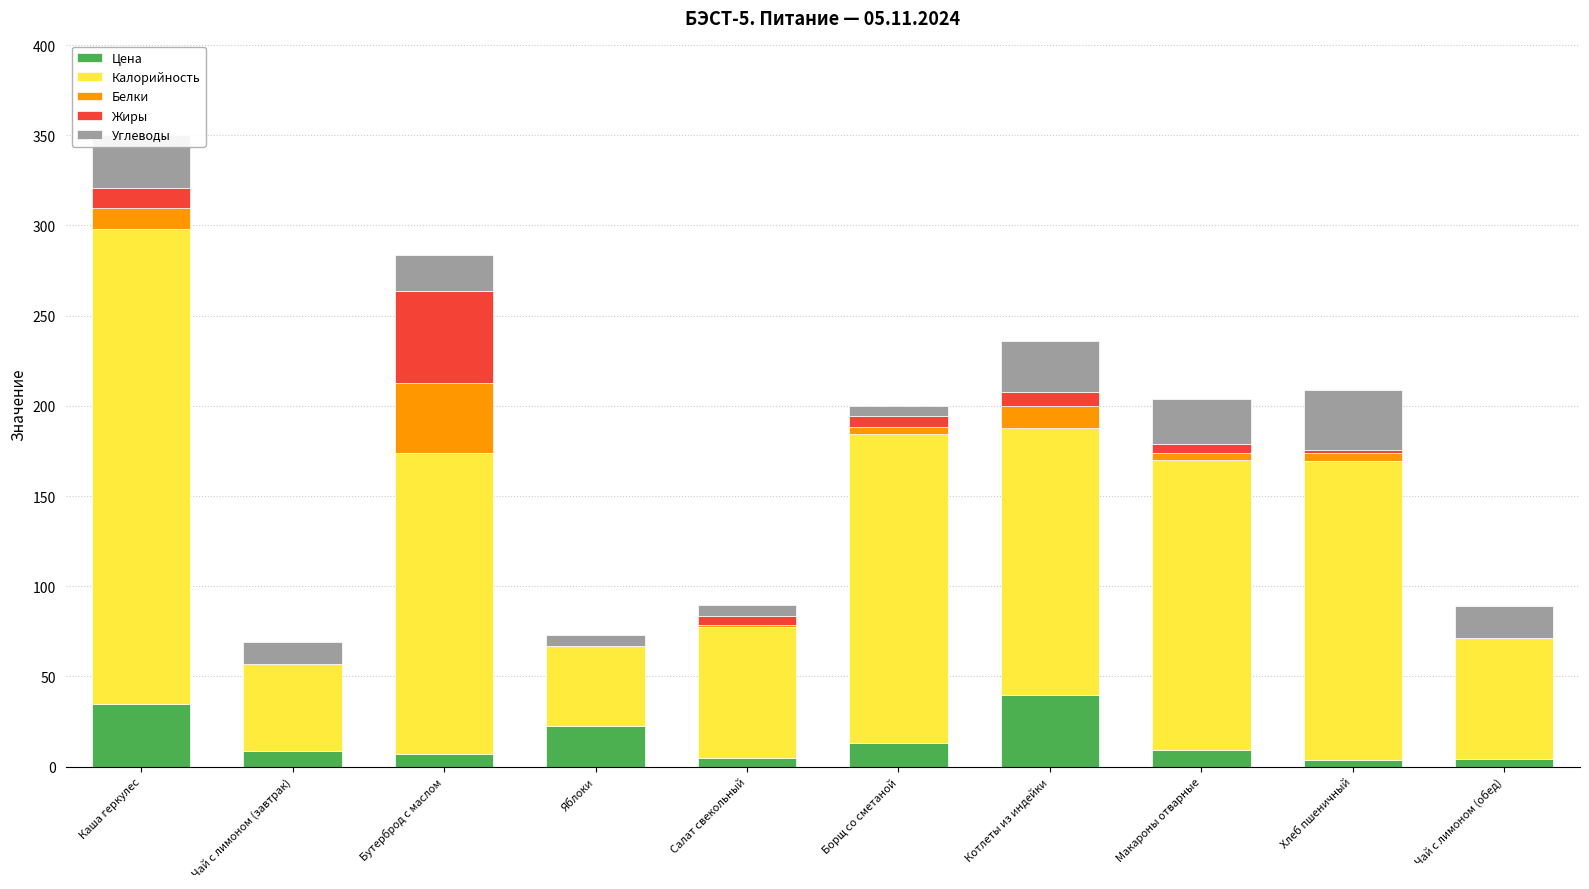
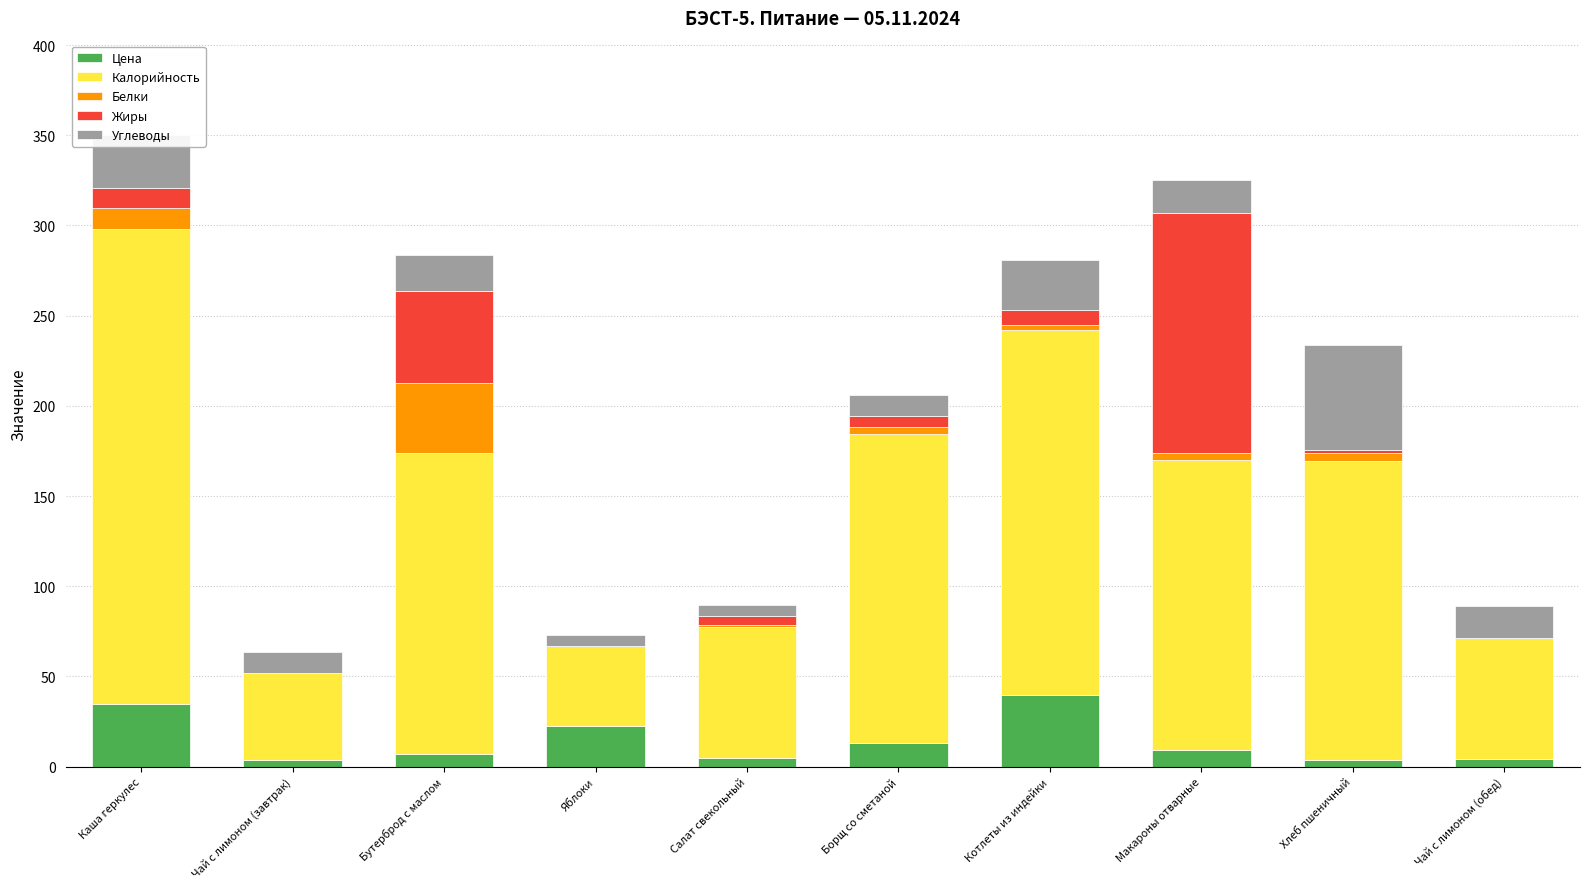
  {
    "Цена": {
      "Каша геркулес": 35,
-     "Чай с лимоном (завтрак)": 9,
+     "Чай с лимоном (завтрак)": 4,
      "Бутерброд с маслом": 7,
      "Яблоки": 23,
      "Салат свекольный": 5,
      "Борщ со сметаной": 13,
      "Котлеты из индейки": 40,
      "Макароны отварные": 9,
      "Хлеб пшеничный": 4,
      "Чай с лимоном (обед)": 4
    },
    "Калорийность": {
      "Каша геркулес": 263,
      "Чай с лимоном (завтрак)": 48,
      "Бутерброд с маслом": 167,
      "Яблоки": 44,
      "Салат свекольный": 73,
      "Борщ со сметаной": 171,
-     "Котлеты из индейки": 148,
+     "Котлеты из индейки": 202,
      "Макароны отварные": 161,
      "Хлеб пшеничный": 166,
      "Чай с лимоном (обед)": 67
    },
    "Белки": {
      "Каша геркулес": 12,
      "Чай с лимоном (завтрак)": 0,
      "Бутерброд с маслом": 39,
      "Яблоки": 0,
      "Борщ со сметаной": 4,
-     "Котлеты из индейки": 12,
+     "Котлеты из индейки": 3,
      "Макароны отварные": 4,
      "Хлеб пшеничный": 4,
      "Чай с лимоном (обед)": 0
    },
    "Жиры": {
      "Каша геркулес": 11,
      "Чай с лимоном (завтрак)": 0,
      "Бутерброд с маслом": 51,
      "Яблоки": 0,
      "Салат свекольный": 5,
      "Борщ со сметаной": 6,
      "Котлеты из индейки": 8,
-     "Макароны отварные": 5,
+     "Макароны отварные": 133,
      "Хлеб пшеничный": 2,
      "Чай с лимоном (обед)": 0
    },
    "Углеводы": {
      "Чай с лимоном (завтрак)": 12,
      "Бутерброд с маслом": 20,
      "Яблоки": 6,
      "Салат свекольный": 6,
-     "Борщ со сметаной": 6,
+     "Борщ со сметаной": 12,
      "Котлеты из индейки": 28,
-     "Макароны отварные": 25,
-     "Хлеб пшеничный": 33,
+     "Макароны отварные": 18,
+     "Хлеб пшеничный": 58,
      "Чай с лимоном (обед)": 18
    }
  }
